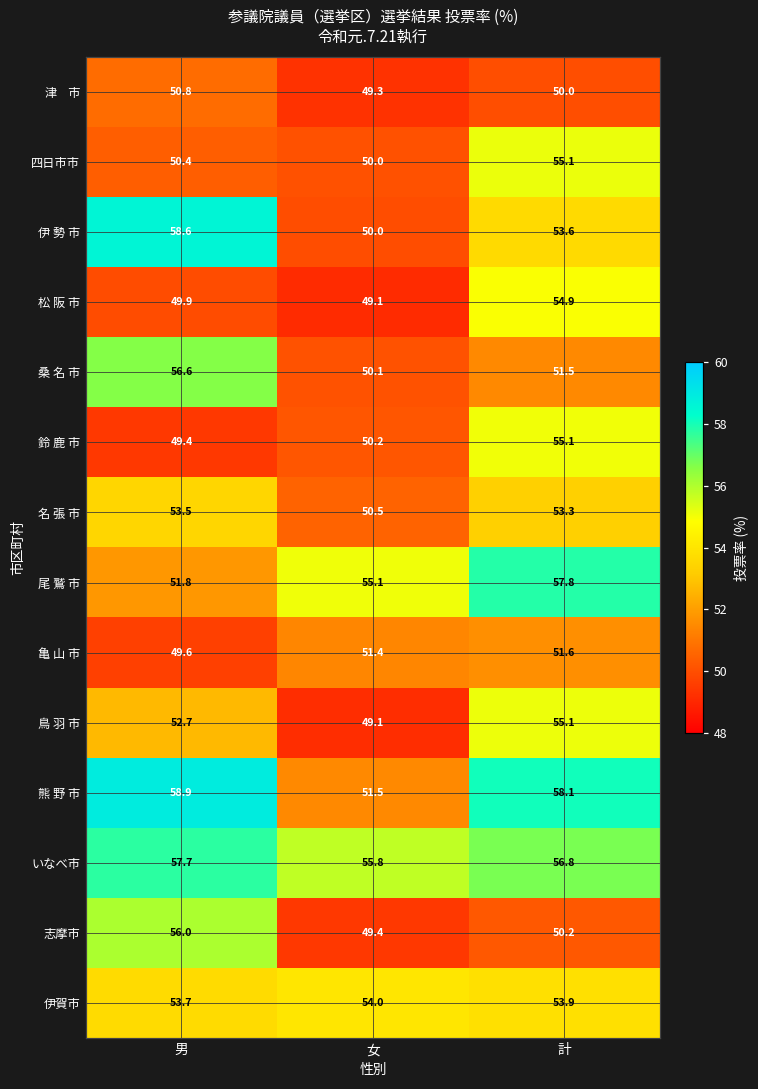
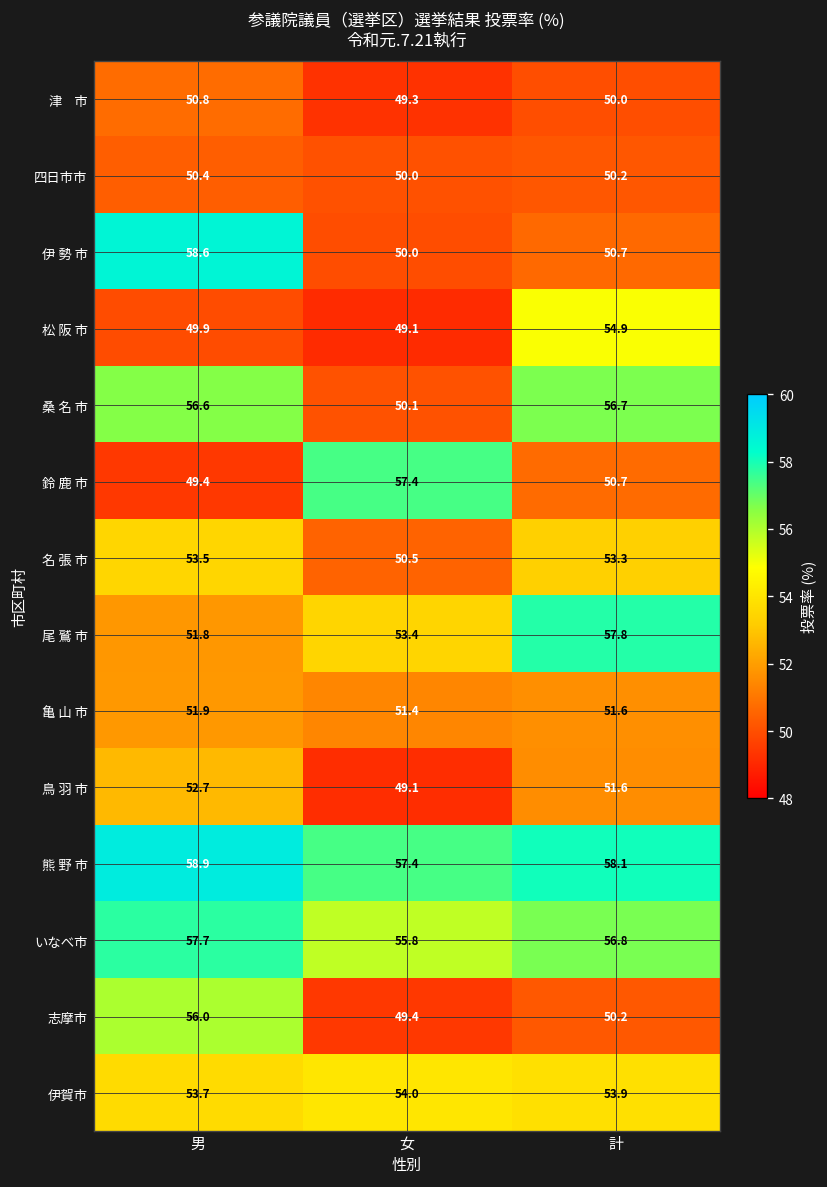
  {
    "津 市": {
      "男": 50.8,
      "女": 49.3,
      "計": 50.0
    },
    "四日市市": {
      "男": 50.4,
      "女": 50.0,
-     "計": 55.1
+     "計": 50.2
    },
    "伊 勢 市": {
      "男": 58.6,
      "女": 50.0,
-     "計": 53.6
+     "計": 50.7
    },
    "松 阪 市": {
      "男": 49.9,
      "女": 49.1,
      "計": 54.9
    },
    "桑 名 市": {
      "男": 56.6,
      "女": 50.1,
-     "計": 51.5
+     "計": 56.7
    },
    "鈴 鹿 市": {
      "男": 49.4,
-     "女": 50.2,
-     "計": 55.1
+     "女": 57.4,
+     "計": 50.7
    },
    "名 張 市": {
      "男": 53.5,
      "女": 50.5,
      "計": 53.3
    },
    "尾 鷲 市": {
      "男": 51.8,
-     "女": 55.1,
+     "女": 53.4,
      "計": 57.8
    },
    "亀 山 市": {
-     "男": 49.6,
+     "男": 51.9,
      "女": 51.4,
      "計": 51.6
    },
    "鳥 羽 市": {
      "男": 52.7,
      "女": 49.1,
-     "計": 55.1
+     "計": 51.6
    },
    "熊 野 市": {
      "男": 58.9,
-     "女": 51.5,
+     "女": 57.4,
      "計": 58.1
    },
    "いなべ市": {
      "男": 57.7,
      "女": 55.8,
      "計": 56.8
    },
    "志摩市": {
      "男": 56.0,
      "女": 49.4,
      "計": 50.2
    },
    "伊賀市": {
      "男": 53.7,
      "女": 54.0,
      "計": 53.9
    }
  }
